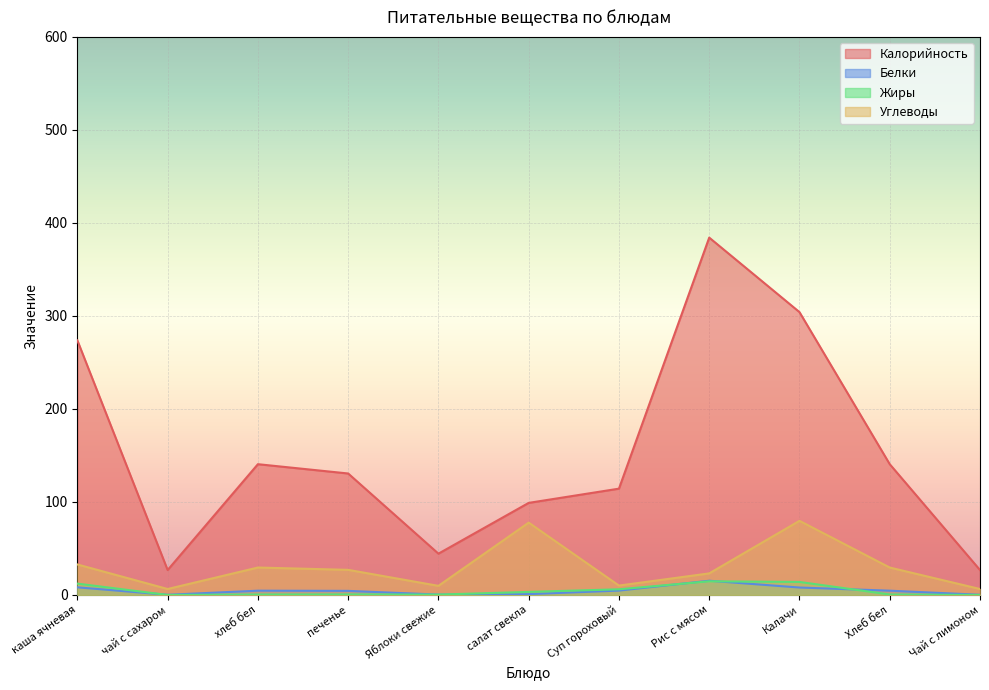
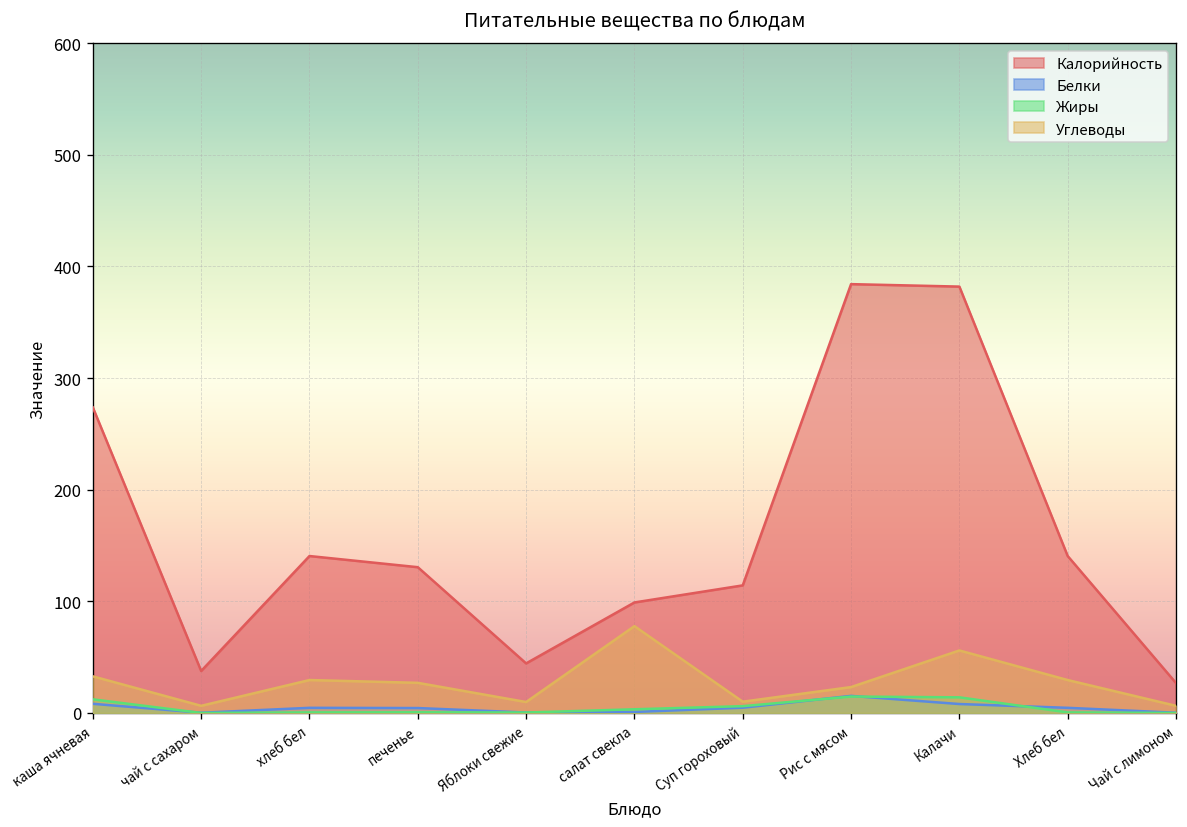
  {
    "Калорийность": {
      "каша ячневая": 270,
-     "чай с сахаром": 30,
+     "чай с сахаром": 40,
      "хлеб бел": 140,
      "печенье": 130,
      "Яблоки свежие": 40,
      "салат свекла": 100,
      "Суп гороховый": 110,
      "Рис с мясом": 380,
-     "Калачи": 300,
+     "Калачи": 380,
      "Хлеб бел": 140,
      "Чай с лимоном": 30
    },
    "Белки": {
      "каша ячневая": 10,
      "хлеб бел": 0,
      "печенье": 0,
      "Калачи": 10,
      "Хлеб бел": 0
    },
    "Жиры": {
      "каша ячневая": 10,
      "хлеб бел": 0,
      "печенье": 0,
      "Калачи": 10,
      "Хлеб бел": 0
    },
    "Углеводы": {
      "каша ячневая": 30,
      "чай с сахаром": 10,
      "хлеб бел": 30,
      "печенье": 30,
      "Яблоки свежие": 10,
      "салат свекла": 80,
      "Суп гороховый": 10,
      "Рис с мясом": 20,
-     "Калачи": 80,
+     "Калачи": 60,
      "Хлеб бел": 30,
      "Чай с лимоном": 10
    }
  }
